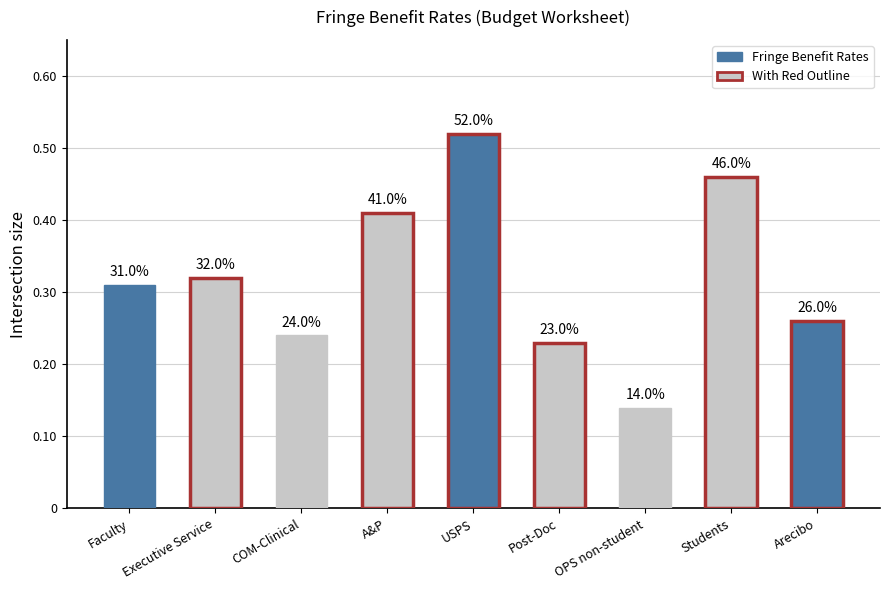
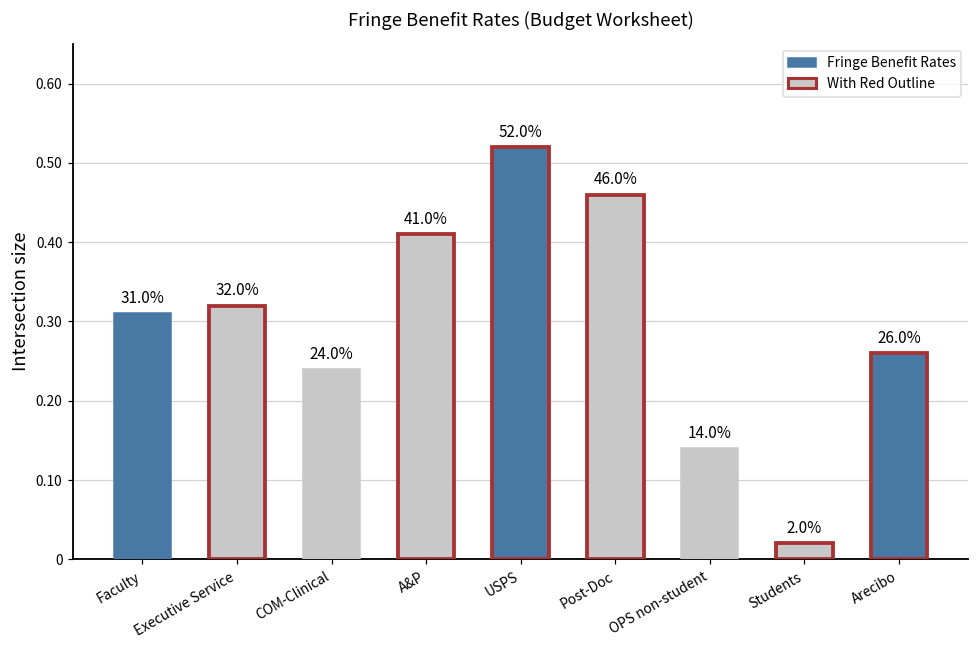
  {
    "Faculty": "31.0%",
    "Executive Service": "32.0%",
    "COM-Clinical": "24.0%",
    "A&P": "41.0%",
    "USPS": "52.0%",
-   "Post-Doc": "23.0%",
+   "Post-Doc": "46.0%",
    "OPS non-student": "14.0%",
-   "Students": "46.0%",
+   "Students": "2.0%",
    "Arecibo": "26.0%"
  }
